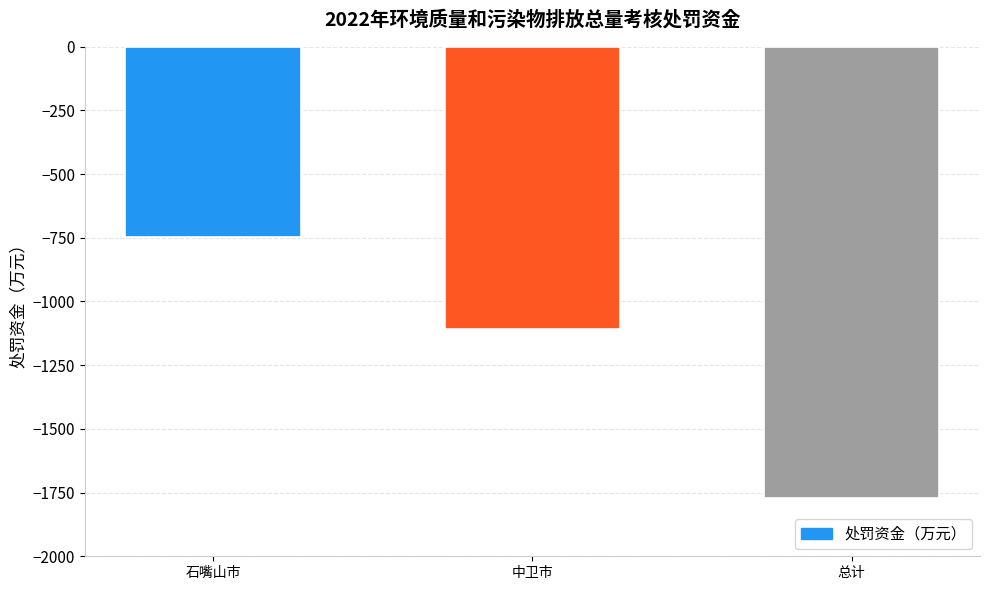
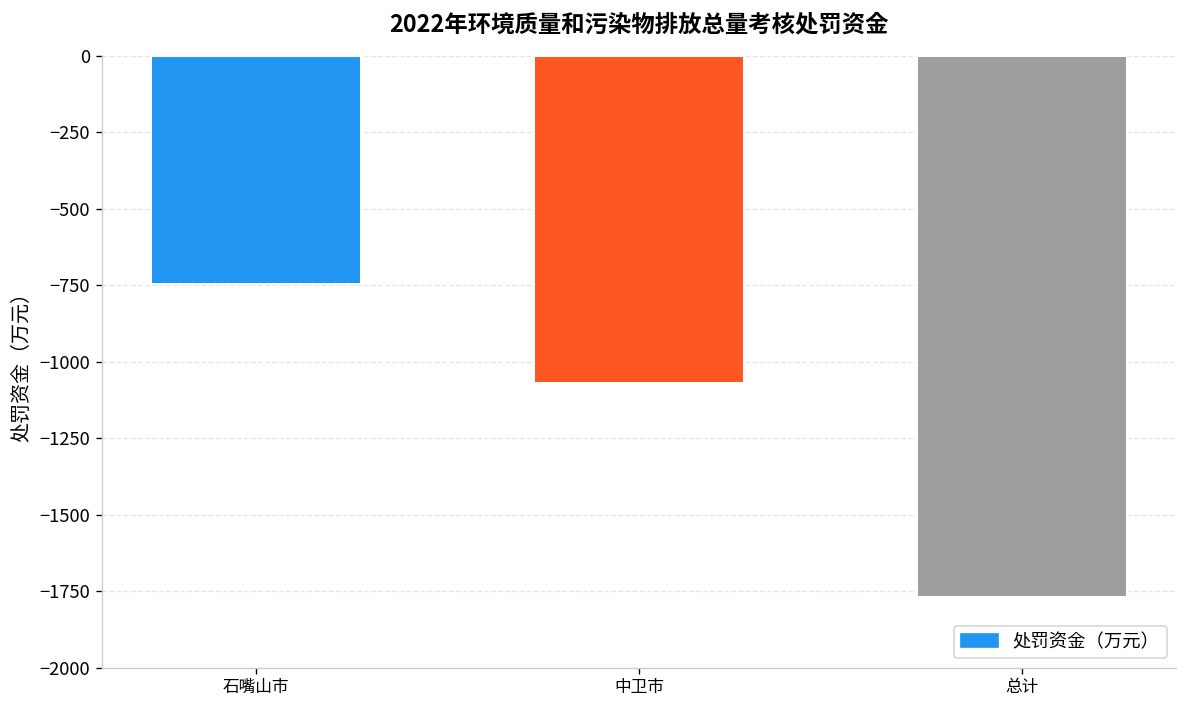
  {
    "石嘴山市": -750,
-   "中卫市": -1110,
+   "中卫市": -1070,
    "总计": -1770
  }
